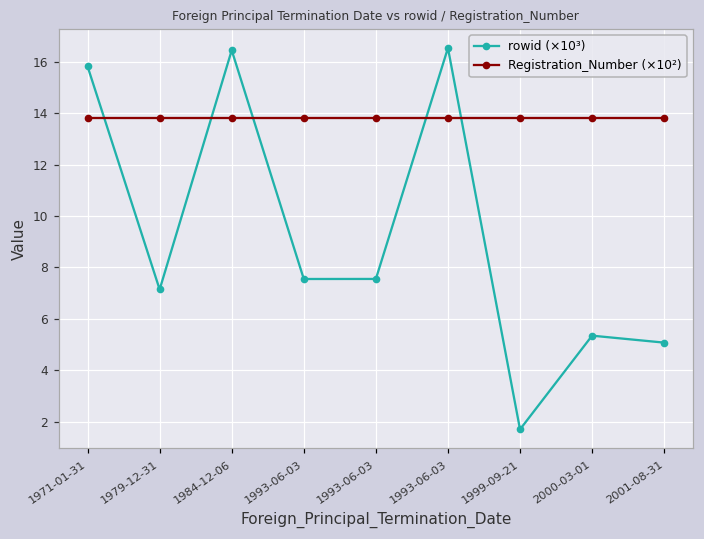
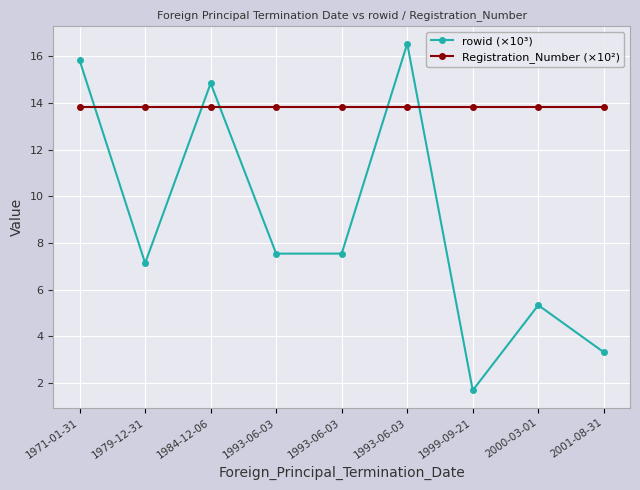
  {
    "rowid (×10³)": {
      "1971-01-31": 15.8,
      "1979-12-31": 7.1,
-     "1984-12-06": 16.4,
+     "1984-12-06": 14.8,
      "1999-09-21": 1.7,
      "2000-03-01": 5.3,
-     "2001-08-31": 5.1
+     "2001-08-31": 3.3
    },
    "Registration_Number (×10²)": {
      "1971-01-31": 13.8,
      "1979-12-31": 13.8,
      "1984-12-06": 13.8,
      "1999-09-21": 13.8,
      "2000-03-01": 13.8,
      "2001-08-31": 13.8
    }
  }
